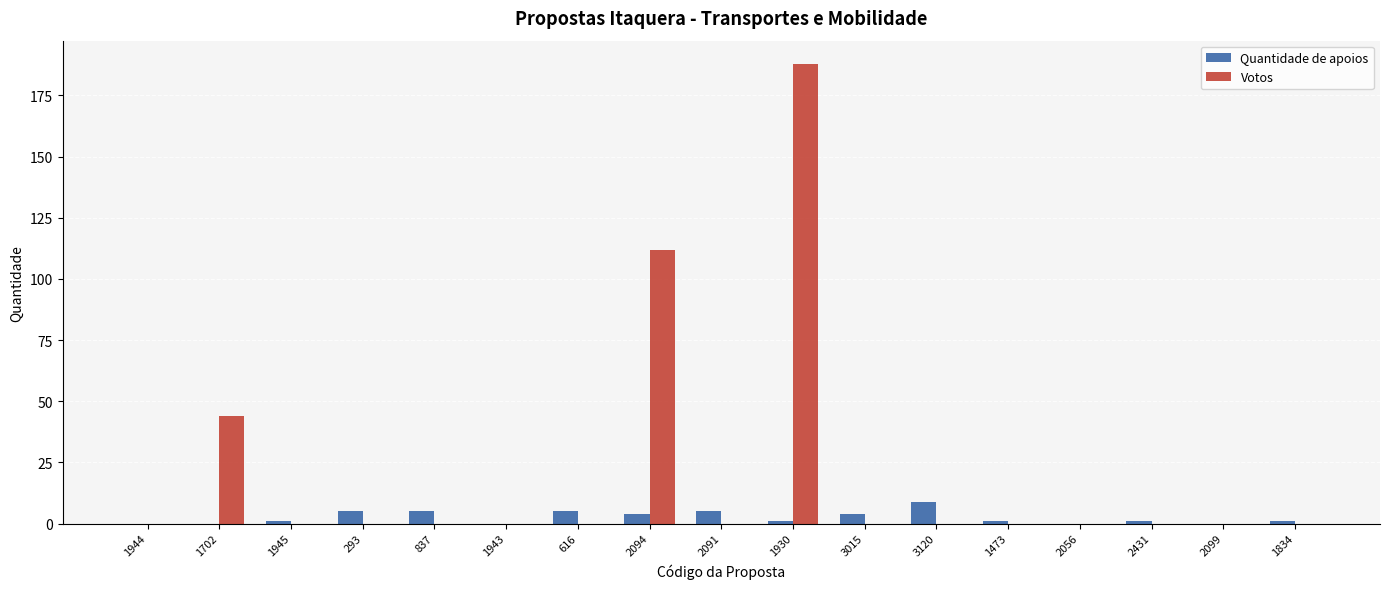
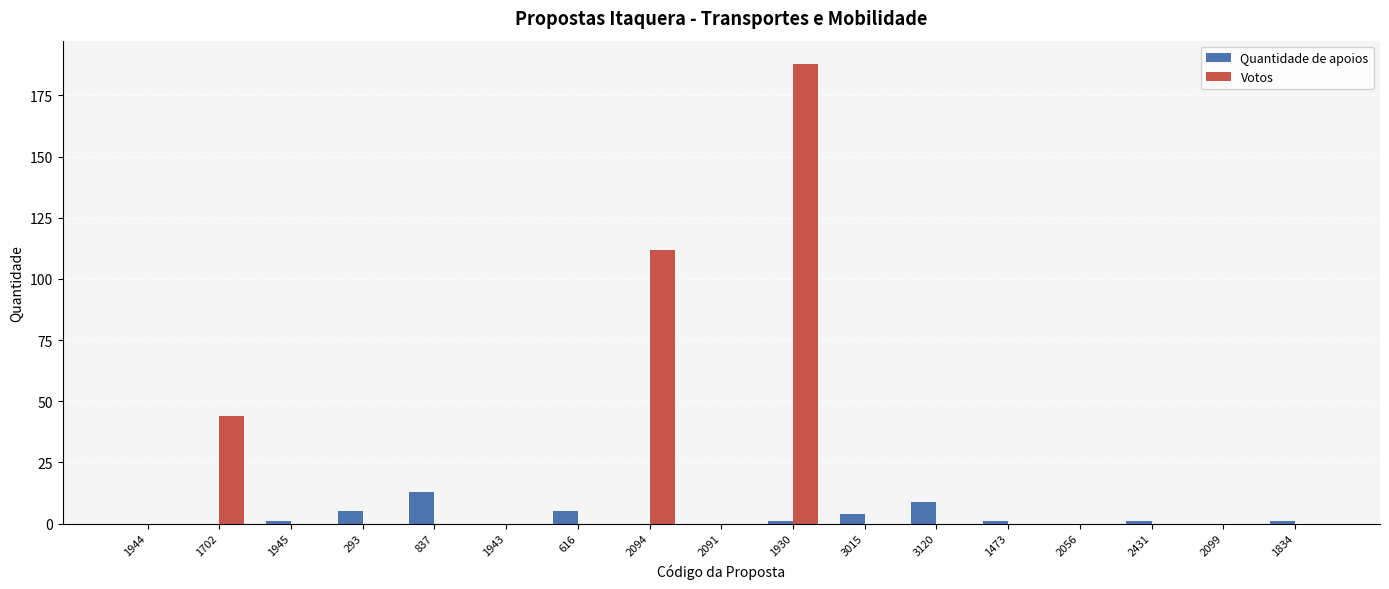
  {
    "Quantidade de apoios": {
      "1944": 0,
      "1702": 0,
      "293": 5,
-     "837": 5,
+     "837": 13,
      "1943": 0,
      "616": 5,
-     "2094": 4,
-     "2091": 5,
+     "2094": 0,
+     "2091": 0,
      "3015": 4,
      "3120": 9,
      "2056": 0,
      "2099": 0
    },
    "Votos": {
      "1944": 0,
      "1702": 44,
      "1945": 0,
      "293": 0,
      "837": 0,
      "1943": 0,
      "616": 0,
      "2094": 112,
      "2091": 0,
      "1930": 188,
      "3015": 0,
      "3120": 0,
      "1473": 0,
      "2056": 0,
      "2431": 0,
      "2099": 0,
      "1834": 0
    }
  }
